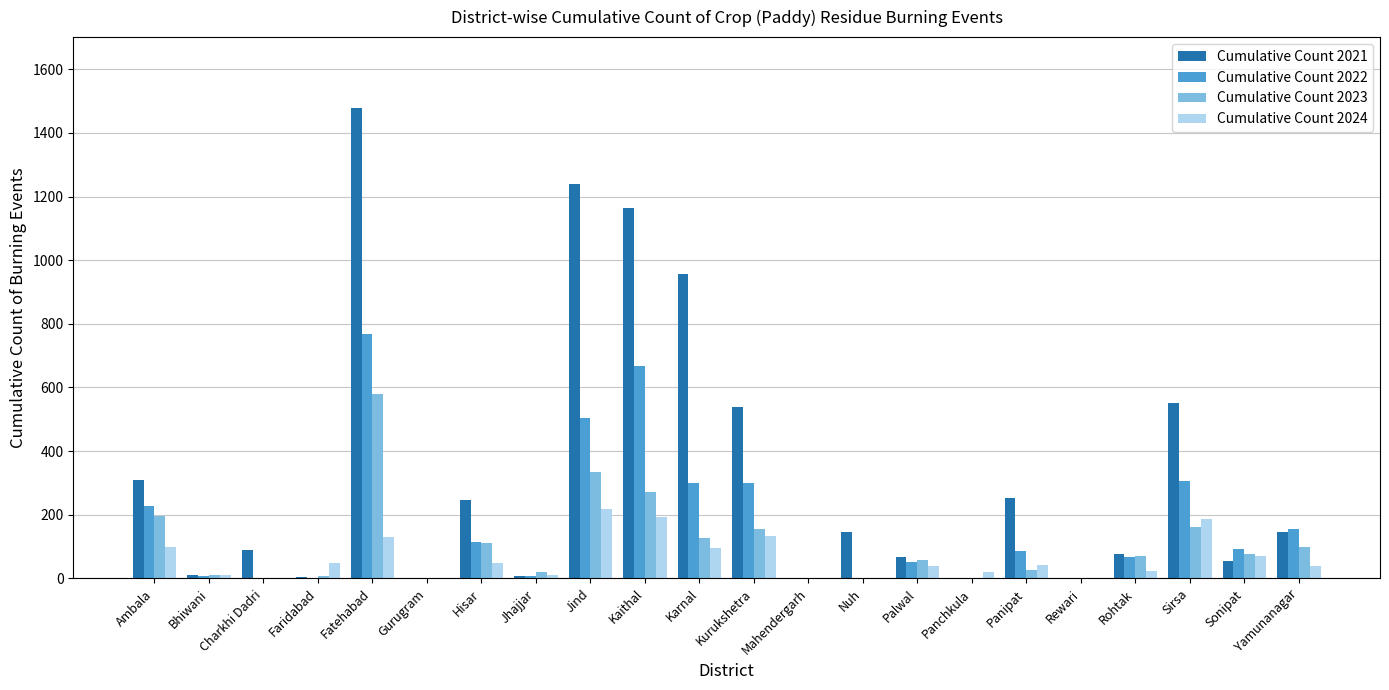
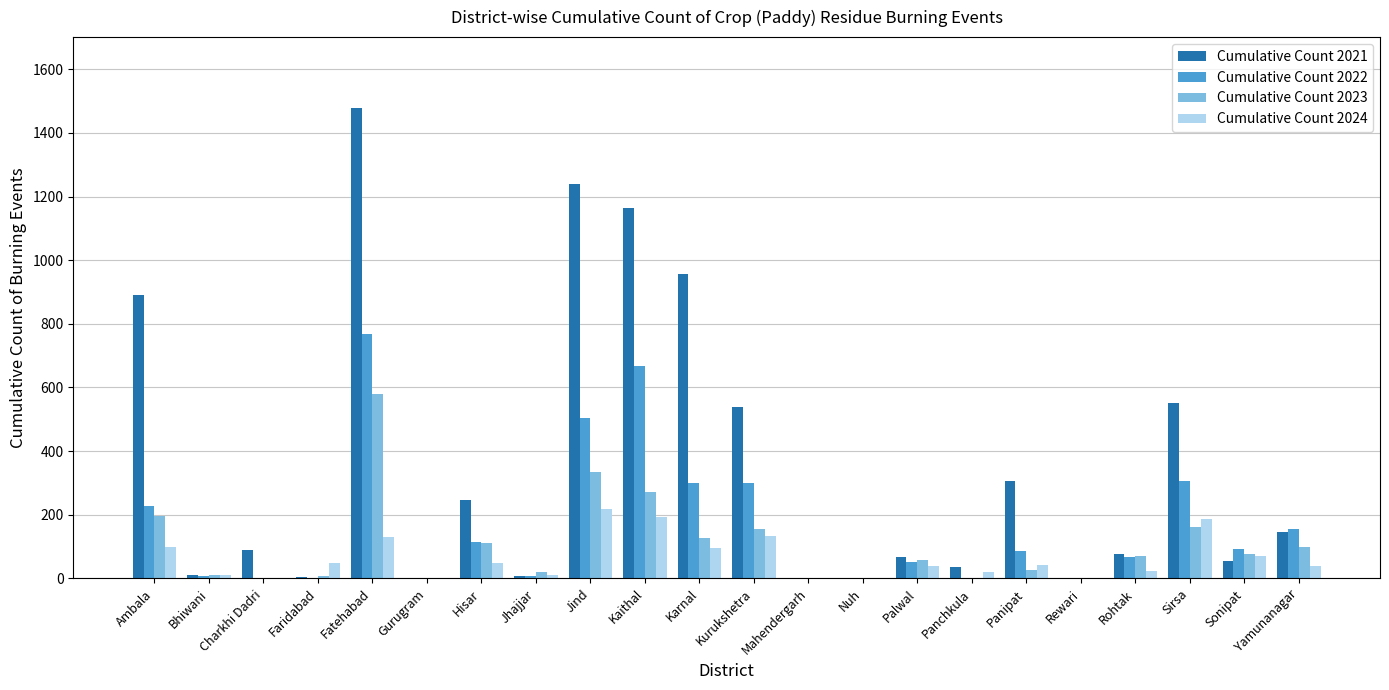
  {
    "Cumulative Count 2021": {
-     "Ambala": 310,
+     "Ambala": 890,
      "Bhiwani": 10,
      "Charkhi Dadri": 90,
      "Fatehabad": 1480,
      "Gurugram": 0,
      "Hisar": 250,
      "Jind": 1240,
      "Kaithal": 1160,
      "Karnal": 960,
      "Kurukshetra": 540,
      "Mahendergarh": 0,
-     "Nuh": 150,
+     "Nuh": 0,
      "Palwal": 70,
-     "Panchkula": 0,
-     "Panipat": 250,
+     "Panchkula": 40,
+     "Panipat": 310,
      "Rewari": 0,
      "Rohtak": 80,
      "Sirsa": 550,
      "Sonipat": 60,
      "Yamunanagar": 150
    }
  }
